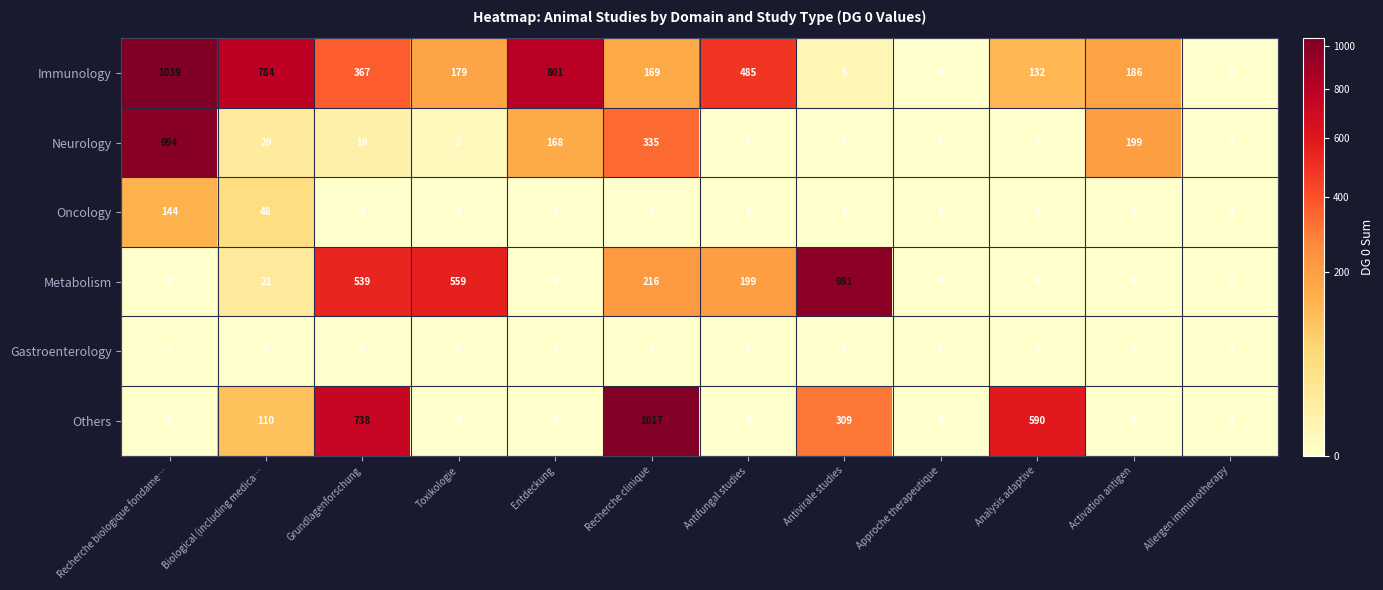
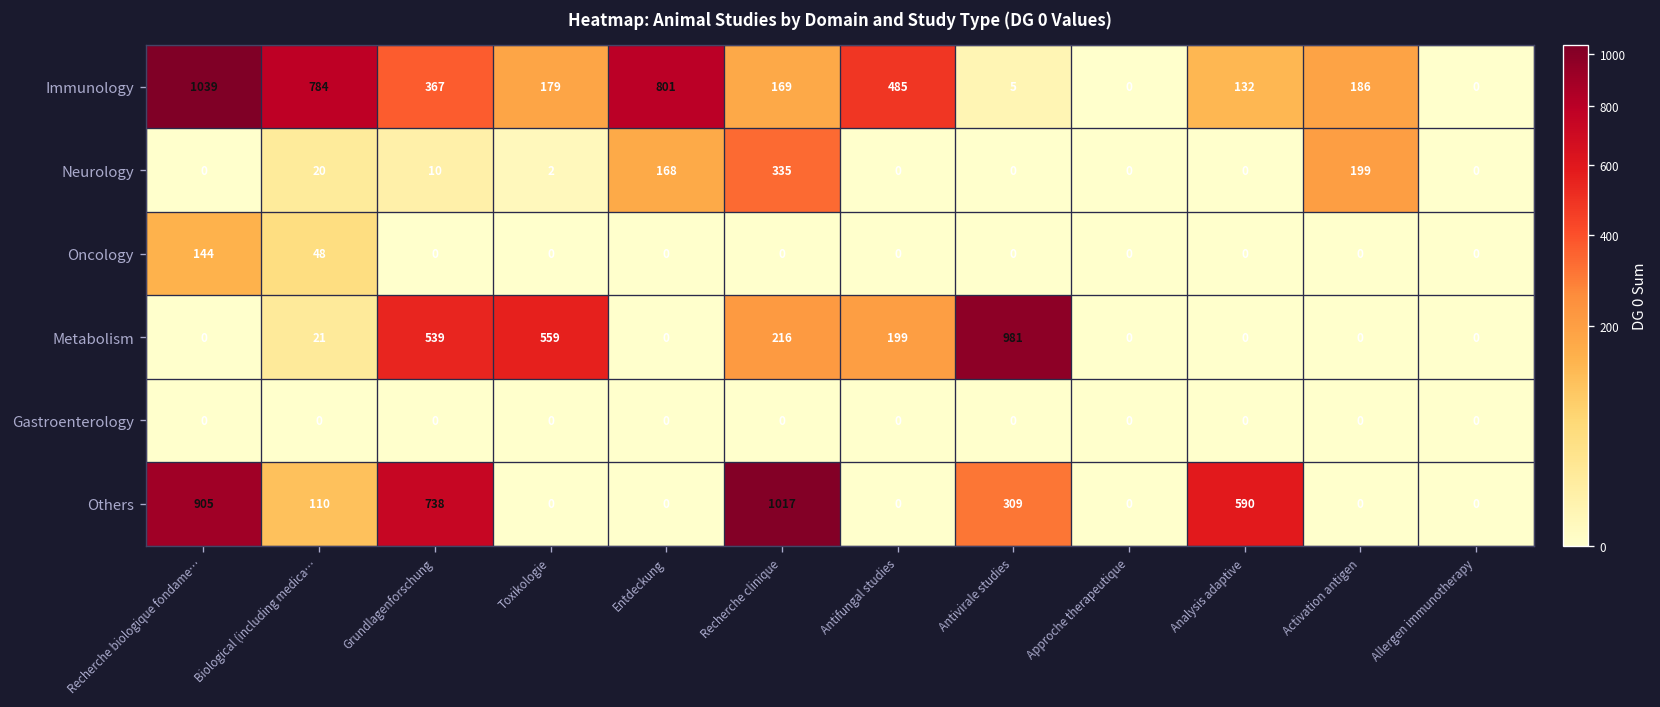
  {
    "Immunology": {
      "Recherche biologique fondame…": 1039,
      "Biological (including medica…": 784,
      "Grundlagenforschung": 367,
      "Toxikologie": 179,
      "Entdeckung": 801,
      "Recherche clinique": 169,
      "Antifungal studies": 485,
      "Antivirale studies": 5,
      "Analysis adaptive": 132,
      "Activation antigen": 186,
      "Allergen immunotherapy": 0
    },
    "Neurology": {
-     "Recherche biologique fondame…": 994,
+     "Recherche biologique fondame…": 0,
      "Biological (including medica…": 20,
      "Grundlagenforschung": 10,
      "Toxikologie": 2,
      "Entdeckung": 168,
      "Recherche clinique": 335,
      "Antifungal studies": 0,
      "Antivirale studies": 0,
      "Analysis adaptive": 0,
      "Activation antigen": 199,
      "Allergen immunotherapy": 0
    },
    "Oncology": {
      "Recherche biologique fondame…": 144,
      "Biological (including medica…": 48,
      "Grundlagenforschung": 0,
      "Toxikologie": 0,
      "Entdeckung": 0,
      "Recherche clinique": 0,
      "Antifungal studies": 0,
      "Antivirale studies": 0,
      "Analysis adaptive": 0,
      "Activation antigen": 0,
      "Allergen immunotherapy": 0
    },
    "Metabolism": {
      "Recherche biologique fondame…": 0,
      "Biological (including medica…": 21,
      "Grundlagenforschung": 539,
      "Toxikologie": 559,
      "Entdeckung": 0,
      "Recherche clinique": 216,
      "Antifungal studies": 199,
      "Antivirale studies": 981,
      "Analysis adaptive": 0,
      "Activation antigen": 0,
      "Allergen immunotherapy": 0
    },
    "Gastroenterology": {
      "Recherche biologique fondame…": 0,
      "Biological (including medica…": 0,
      "Grundlagenforschung": 0,
      "Toxikologie": 0,
      "Entdeckung": 0,
      "Recherche clinique": 0,
      "Antifungal studies": 0,
      "Antivirale studies": 0,
      "Analysis adaptive": 0,
      "Activation antigen": 0,
      "Allergen immunotherapy": 0
    },
    "Others": {
-     "Recherche biologique fondame…": 0,
+     "Recherche biologique fondame…": 905,
      "Biological (including medica…": 110,
      "Grundlagenforschung": 738,
      "Toxikologie": 0,
      "Entdeckung": 0,
      "Recherche clinique": 1017,
      "Antifungal studies": 0,
      "Antivirale studies": 309,
      "Analysis adaptive": 590,
      "Activation antigen": 0,
      "Allergen immunotherapy": 0
    }
  }
